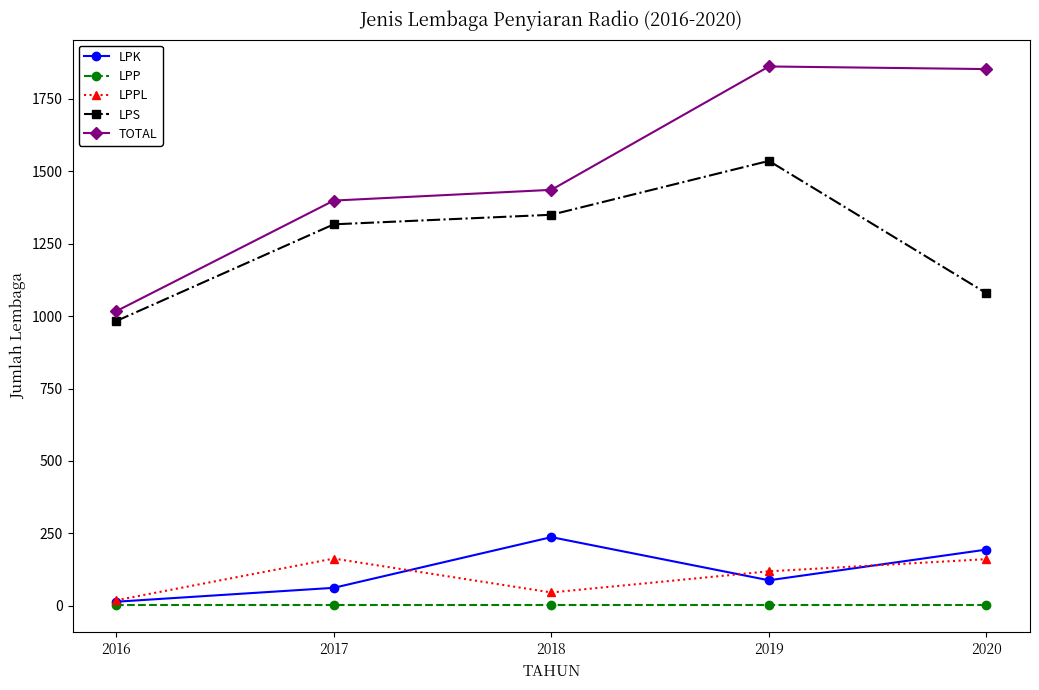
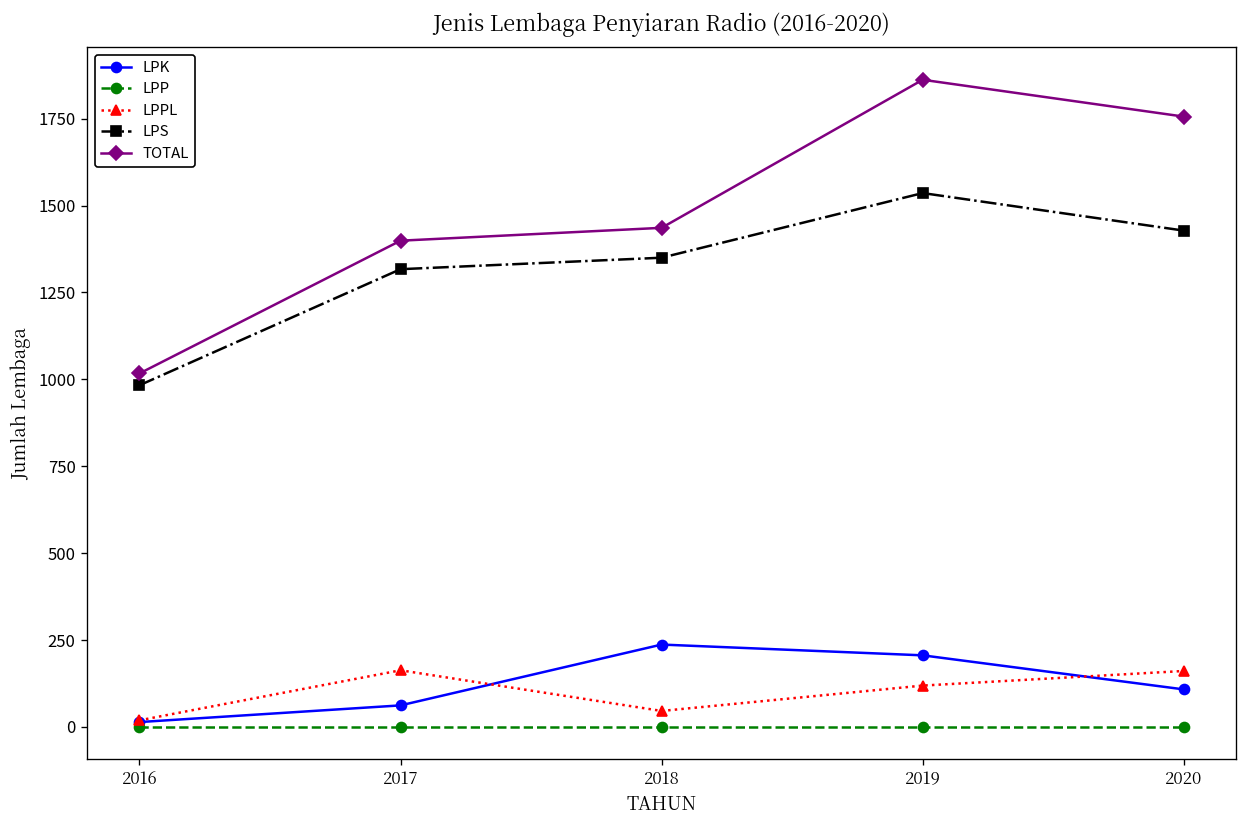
  {
    "LPK": {
      "2017": 60,
      "2018": 240,
-     "2019": 90,
-     "2020": 190
+     "2019": 210,
+     "2020": 110
    },
    "LPP": {
      "2016": 0,
      "2017": 0,
      "2018": 0,
      "2019": 0,
      "2020": 0
    },
    "LPPL": {
      "2017": 160,
      "2018": 50,
      "2019": 120,
      "2020": 160
    },
    "LPS": {
      "2016": 980,
      "2017": 1320,
      "2018": 1350,
      "2019": 1540,
-     "2020": 1080
+     "2020": 1430
    },
    "TOTAL": {
      "2016": 1020,
      "2017": 1400,
      "2018": 1440,
      "2019": 1860,
-     "2020": 1850
+     "2020": 1760
    }
  }
